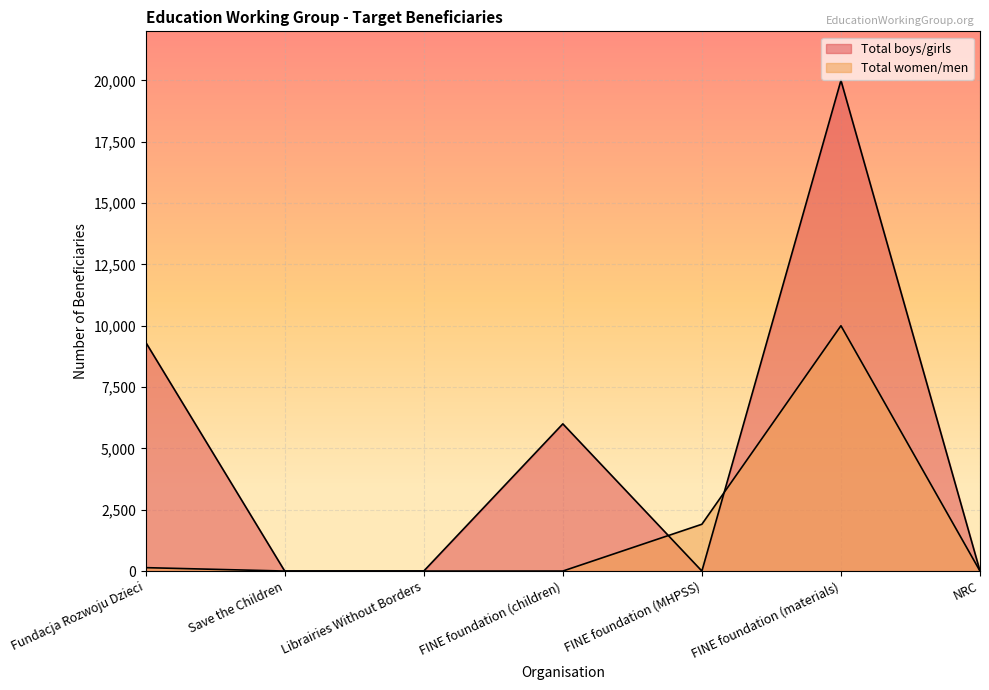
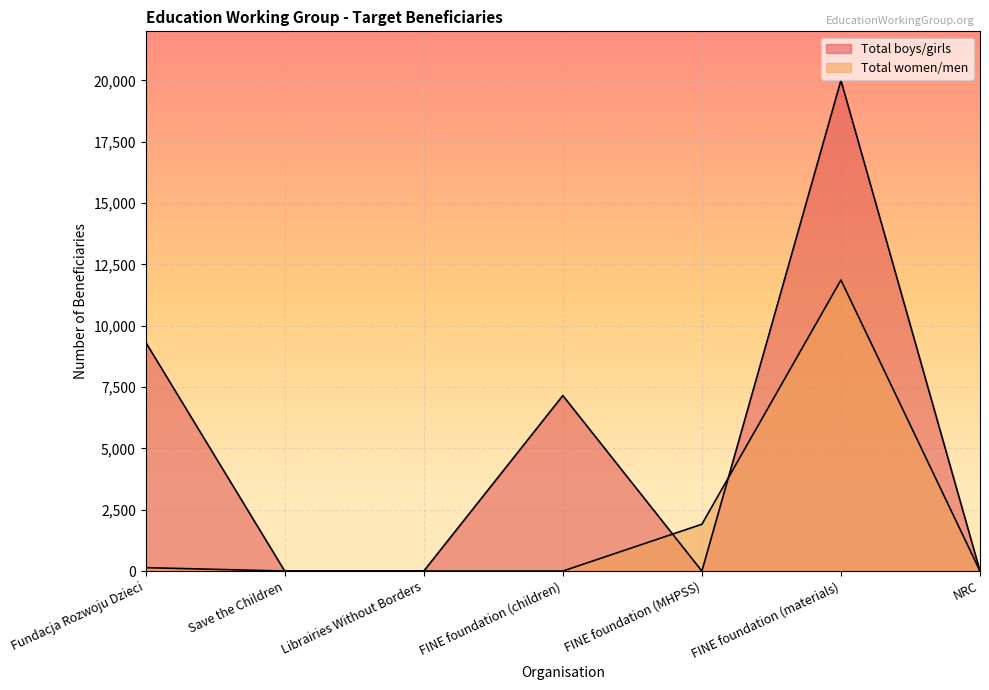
  {
    "Total boys/girls": {
      "Fundacja Rozwoju Dzieci": "9,300",
-     "FINE foundation (children)": "6,000",
+     "FINE foundation (children)": "7,200",
      "FINE foundation (MHPSS)": "0",
      "FINE foundation (materials)": "20,000"
    },
    "Total women/men": {
      "Fundacja Rozwoju Dzieci": "100",
      "FINE foundation (children)": "0",
      "FINE foundation (MHPSS)": "1,900",
-     "FINE foundation (materials)": "10,000"
+     "FINE foundation (materials)": "11,900"
    }
  }
